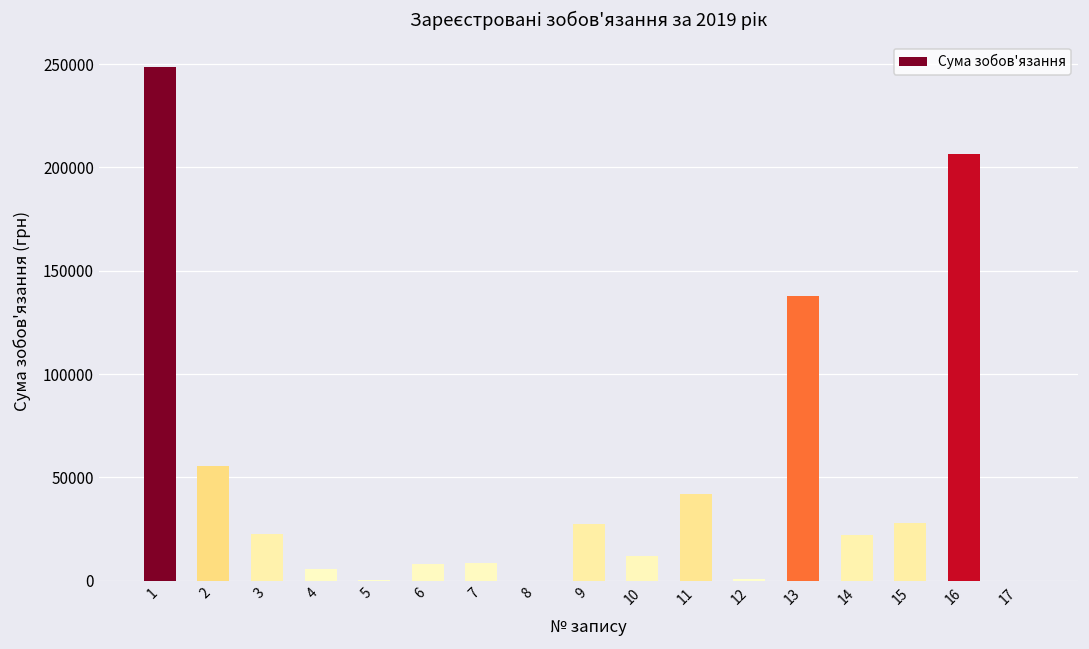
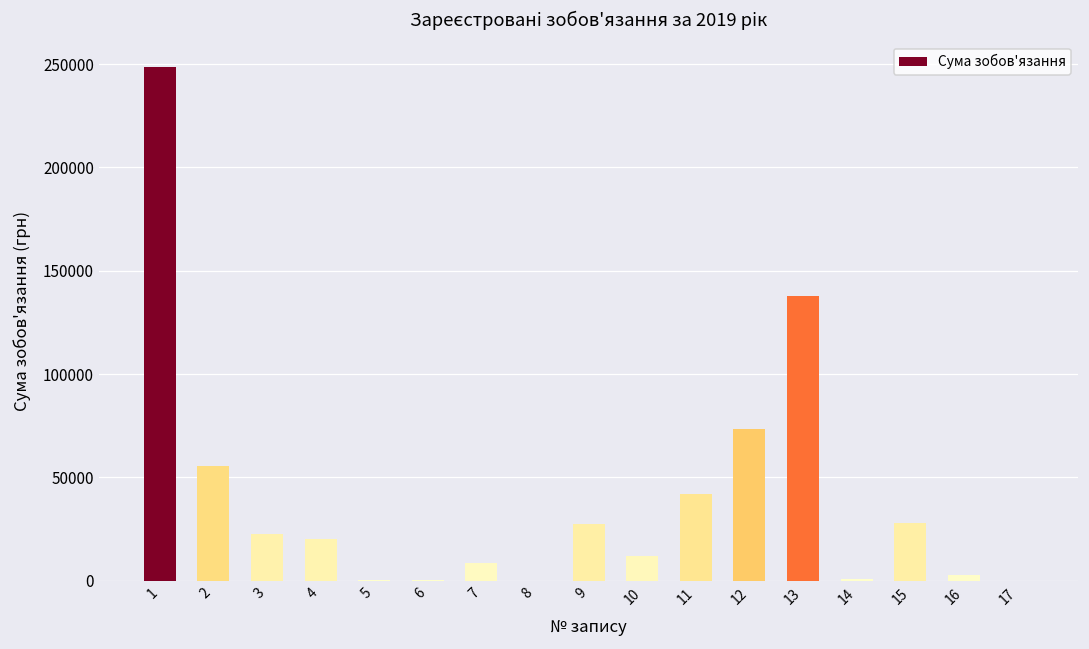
  {
    "1": 248000,
    "2": 55000,
    "3": 23000,
-   "4": 6000,
-   "6": 8000,
+   "4": 20000,
+   "6": 0,
    "7": 8000,
    "9": 28000,
    "10": 12000,
    "11": 42000,
-   "12": 1000,
+   "12": 73000,
    "13": 138000,
-   "14": 22000,
+   "14": 1000,
    "15": 28000,
-   "16": 207000
+   "16": 3000
  }
